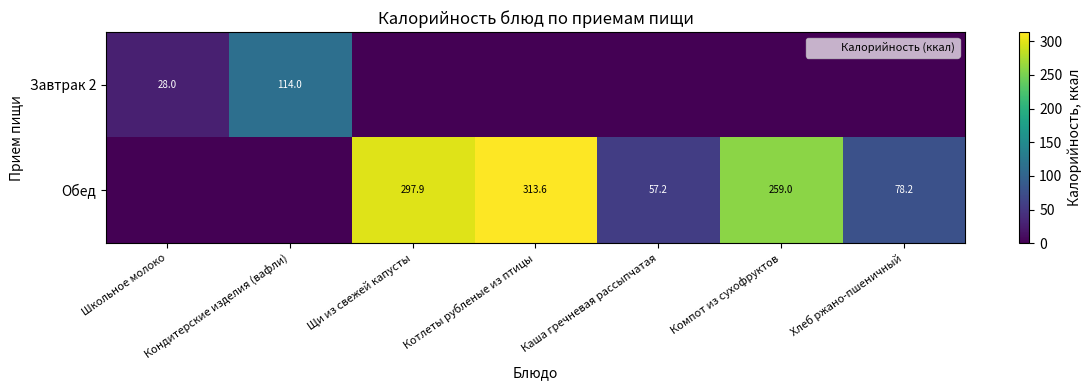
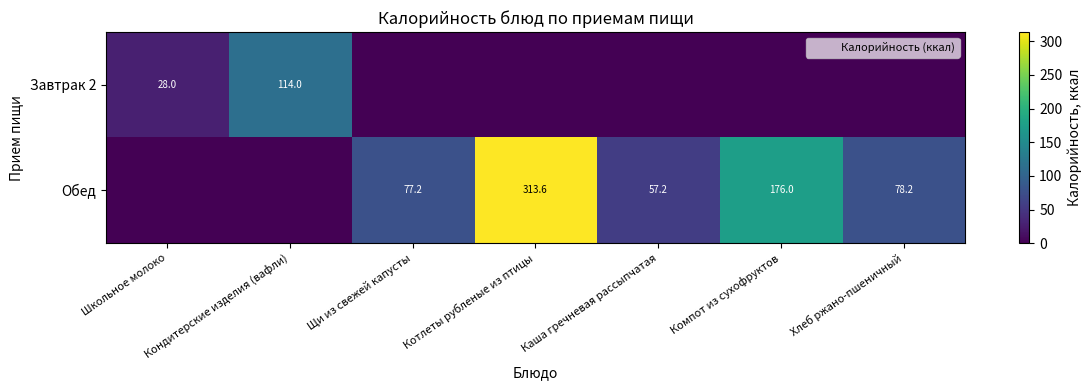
  {
    "Завтрак 2": {
      "Школьное молоко": 28.0,
      "Кондитерские изделия (вафли)": 114.0
    },
    "Обед": {
-     "Щи из свежей капусты": 297.9,
+     "Щи из свежей капусты": 77.2,
      "Котлеты рубленые из птицы": 313.6,
      "Каша гречневая рассыпчатая": 57.2,
-     "Компот из сухофруктов": 259.0,
+     "Компот из сухофруктов": 176.0,
      "Хлеб ржано-пшеничный": 78.2
    }
  }
